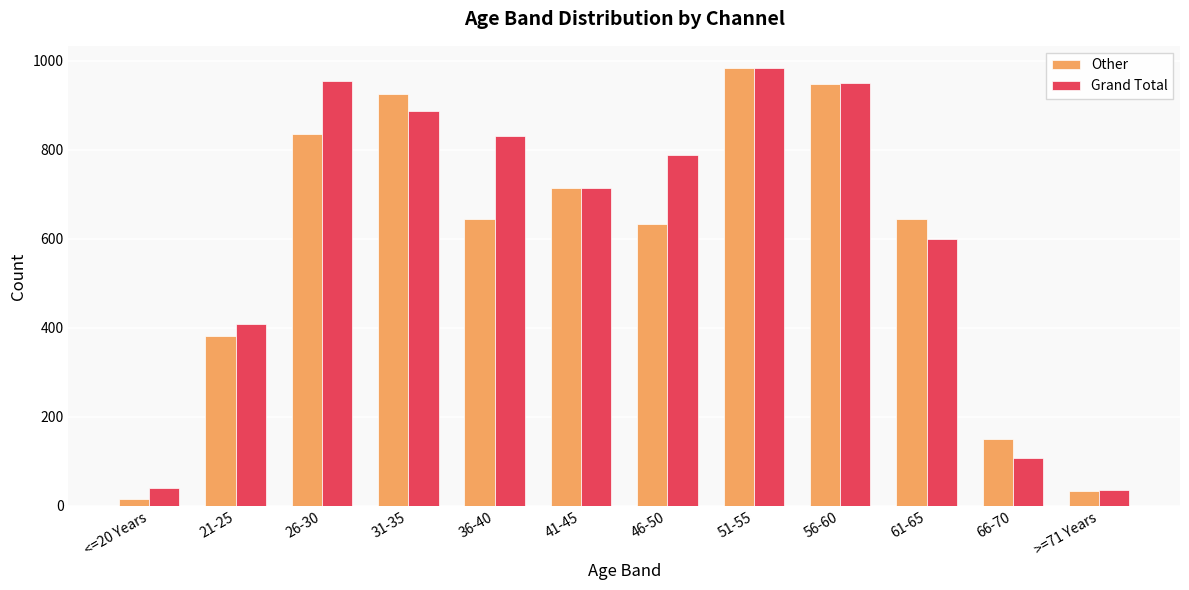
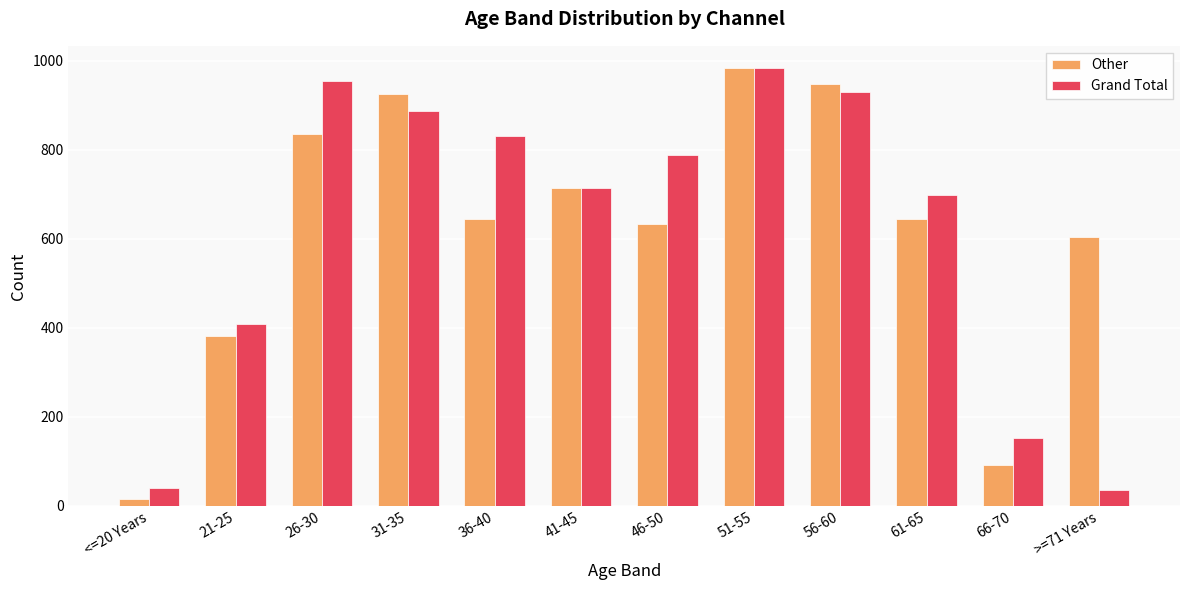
  {
    "Other": {
      "<=20 Years": 20,
      "21-25": 380,
      "26-30": 840,
      "31-35": 930,
      "36-40": 650,
      "41-45": 710,
      "46-50": 630,
      "51-55": 980,
      "56-60": 950,
      "61-65": 640,
-     "66-70": 150,
-     ">=71 Years": 30
+     "66-70": 90,
+     ">=71 Years": 600
    },
    "Grand Total": {
      "<=20 Years": 40,
      "21-25": 410,
      "26-30": 950,
      "31-35": 890,
      "36-40": 830,
      "41-45": 720,
      "46-50": 790,
      "51-55": 980,
-     "56-60": 950,
-     "61-65": 600,
-     "66-70": 110,
+     "56-60": 930,
+     "61-65": 700,
+     "66-70": 150,
      ">=71 Years": 40
    }
  }
